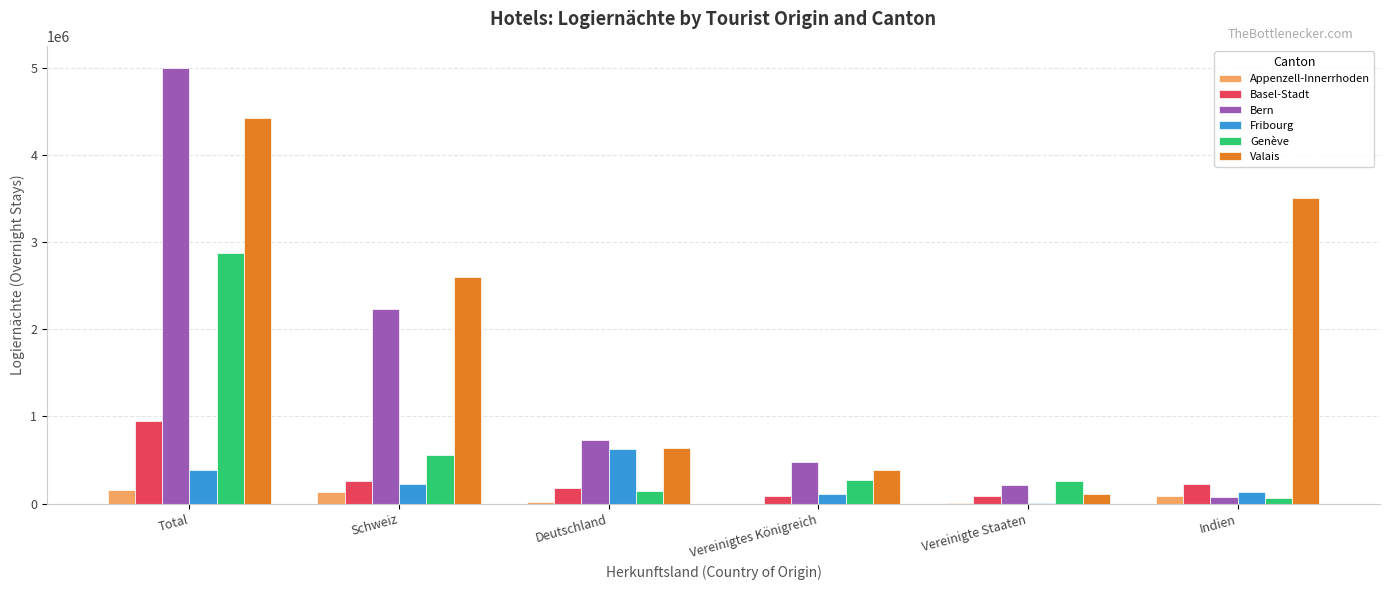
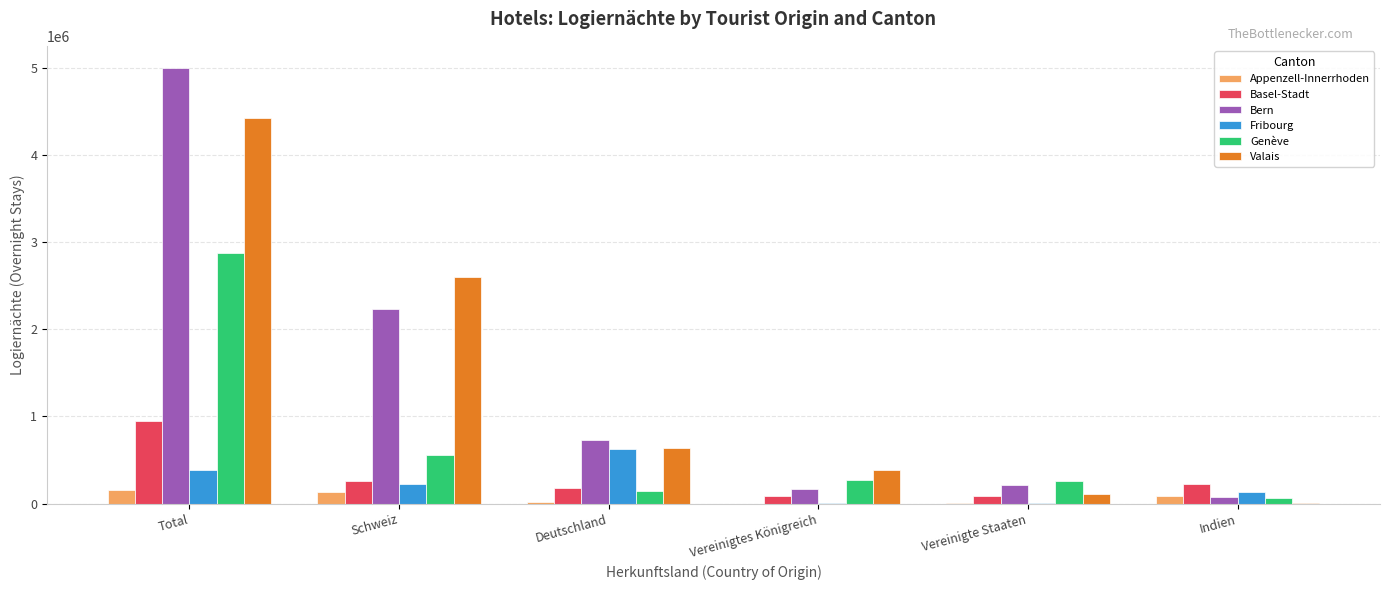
  {
    "Appenzell-Innerrhoden": {
      "Total": 200000,
      "Schweiz": 100000,
      "Indien": 100000
    },
    "Basel-Stadt": {
      "Total": 900000,
      "Schweiz": 300000,
      "Deutschland": 200000,
      "Vereinigtes Königreich": 100000,
      "Vereinigte Staaten": 100000,
      "Indien": 200000
    },
    "Bern": {
      "Total": 5000000,
      "Schweiz": 2200000,
      "Deutschland": 700000,
-     "Vereinigtes Königreich": 500000,
+     "Vereinigtes Königreich": 200000,
      "Vereinigte Staaten": 200000,
      "Indien": 100000
    },
    "Fribourg": {
      "Total": 400000,
      "Schweiz": 200000,
      "Deutschland": 600000,
-     "Vereinigtes Königreich": 100000,
+     "Vereinigtes Königreich": 0,
      "Indien": 100000
    },
    "Genève": {
      "Total": 2900000,
      "Schweiz": 600000,
      "Deutschland": 100000,
      "Vereinigtes Königreich": 300000,
      "Vereinigte Staaten": 300000,
      "Indien": 100000
    },
    "Valais": {
      "Total": 4400000,
      "Schweiz": 2600000,
      "Deutschland": 600000,
      "Vereinigtes Königreich": 400000,
      "Vereinigte Staaten": 100000,
-     "Indien": 3500000
+     "Indien": 0
    }
  }
